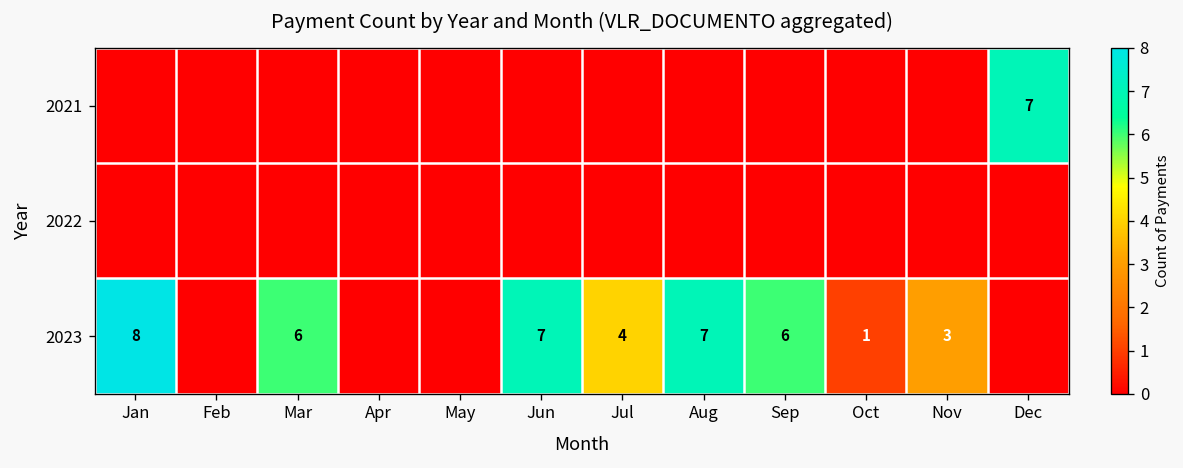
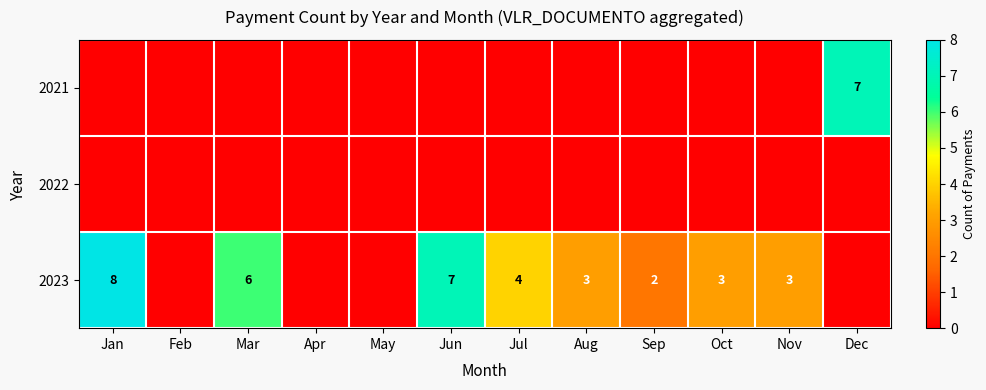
  {
    "2021": {
      "Dec": 7
    },
    "2023": {
      "Jan": 8,
      "Mar": 6,
      "Jun": 7,
      "Jul": 4,
-     "Aug": 7,
-     "Sep": 6,
-     "Oct": 1,
+     "Aug": 3,
+     "Sep": 2,
+     "Oct": 3,
      "Nov": 3
    }
  }
